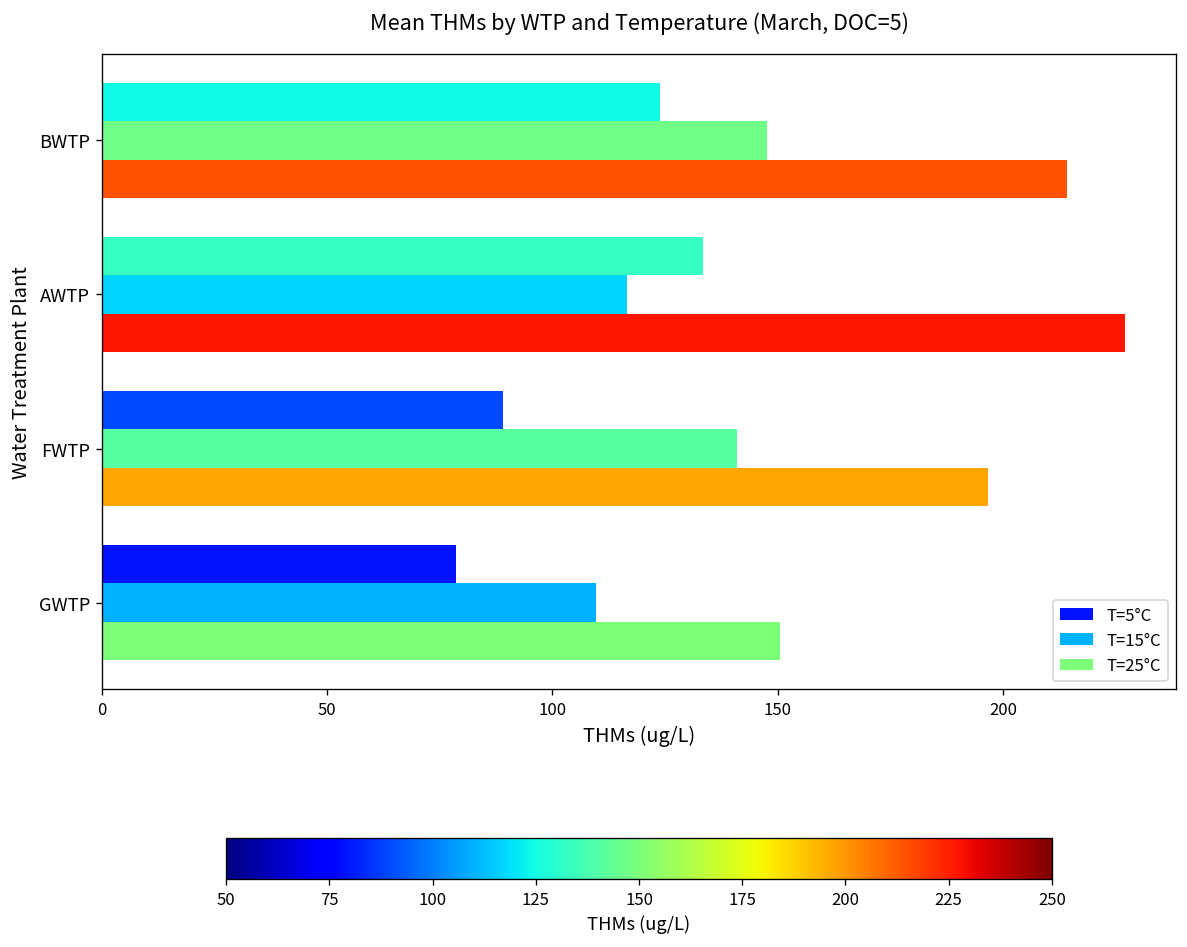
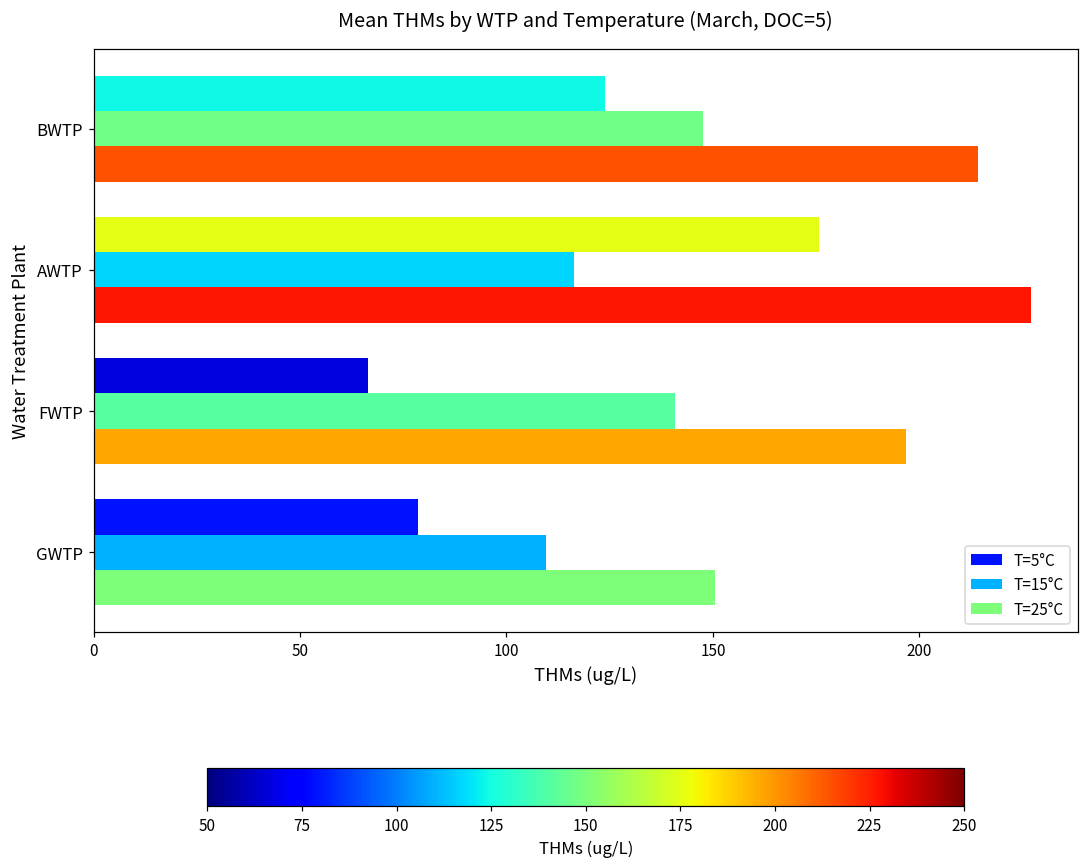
  {
    "T=5°C": {
      "BWTP": 124,
-     "AWTP": 133,
-     "FWTP": 89,
+     "AWTP": 176,
+     "FWTP": 67,
      "GWTP": 79
    },
    "T=15°C": {
      "BWTP": 148,
      "AWTP": 116,
      "FWTP": 141,
      "GWTP": 110
    },
    "T=25°C": {
      "BWTP": 214,
      "AWTP": 227,
      "FWTP": 197,
      "GWTP": 150
    }
  }
